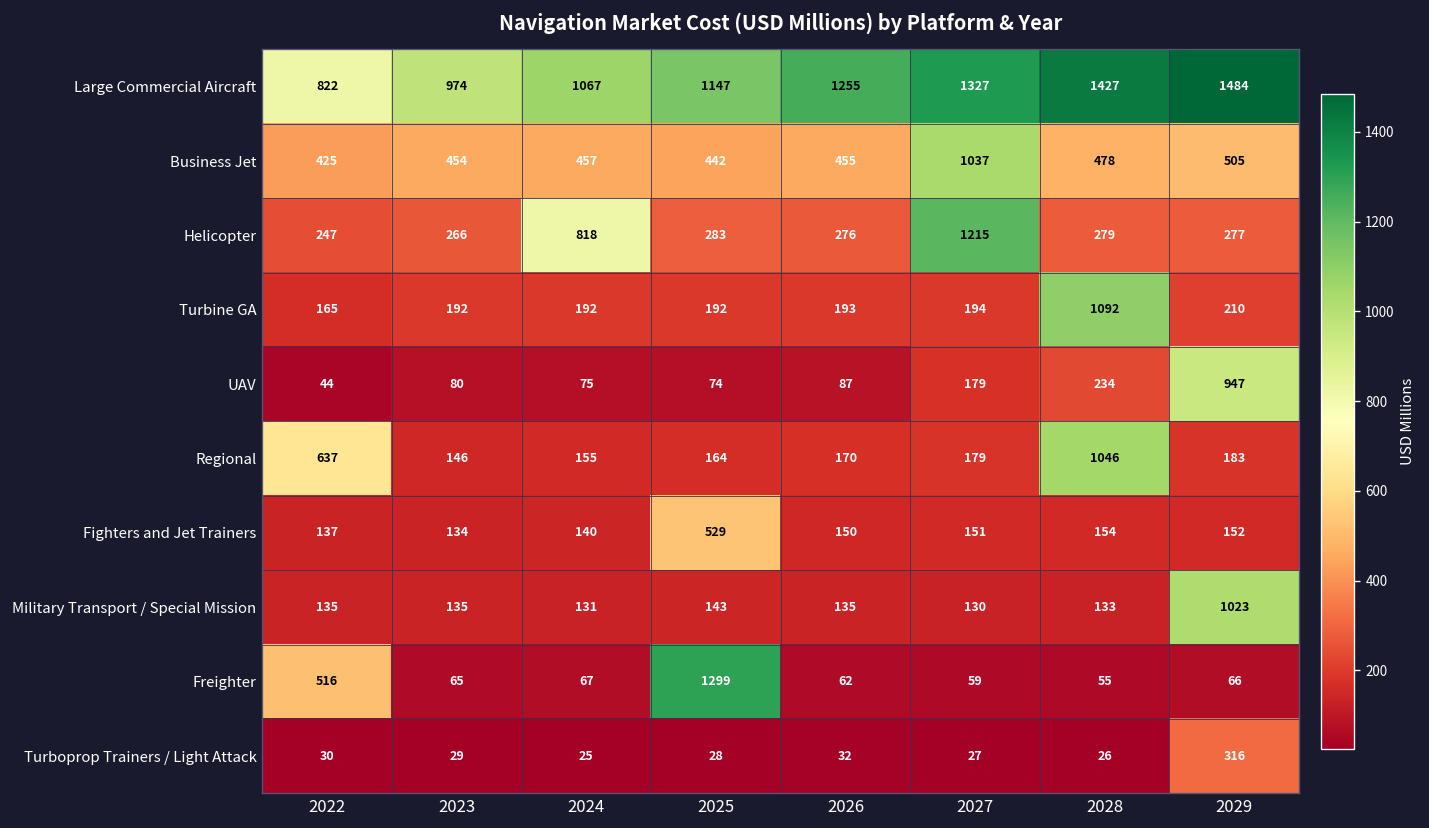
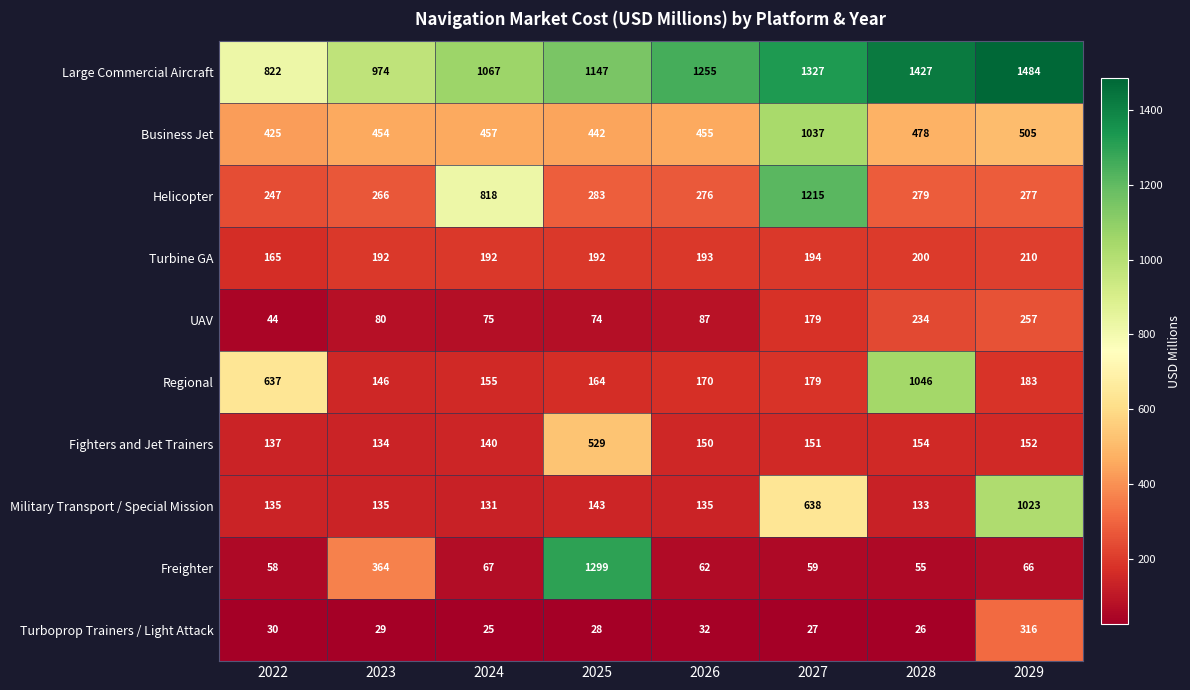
  {
    "Large Commercial Aircraft": {
      "2022": 822,
      "2023": 974,
      "2024": 1067,
      "2025": 1147,
      "2026": 1255,
      "2027": 1327,
      "2028": 1427,
      "2029": 1484
    },
    "Business Jet": {
      "2022": 425,
      "2023": 454,
      "2024": 457,
      "2025": 442,
      "2026": 455,
      "2027": 1037,
      "2028": 478,
      "2029": 505
    },
    "Helicopter": {
      "2022": 247,
      "2023": 266,
      "2024": 818,
      "2025": 283,
      "2026": 276,
      "2027": 1215,
      "2028": 279,
      "2029": 277
    },
    "Turbine GA": {
      "2022": 165,
      "2023": 192,
      "2024": 192,
      "2025": 192,
      "2026": 193,
      "2027": 194,
-     "2028": 1092,
+     "2028": 200,
      "2029": 210
    },
    "UAV": {
      "2022": 44,
      "2023": 80,
      "2024": 75,
      "2025": 74,
      "2026": 87,
      "2027": 179,
      "2028": 234,
-     "2029": 947
+     "2029": 257
    },
    "Regional": {
      "2022": 637,
      "2023": 146,
      "2024": 155,
      "2025": 164,
      "2026": 170,
      "2027": 179,
      "2028": 1046,
      "2029": 183
    },
    "Fighters and Jet Trainers": {
      "2022": 137,
      "2023": 134,
      "2024": 140,
      "2025": 529,
      "2026": 150,
      "2027": 151,
      "2028": 154,
      "2029": 152
    },
    "Military Transport / Special Mission": {
      "2022": 135,
      "2023": 135,
      "2024": 131,
      "2025": 143,
      "2026": 135,
-     "2027": 130,
+     "2027": 638,
      "2028": 133,
      "2029": 1023
    },
    "Freighter": {
-     "2022": 516,
-     "2023": 65,
+     "2022": 58,
+     "2023": 364,
      "2024": 67,
      "2025": 1299,
      "2026": 62,
      "2027": 59,
      "2028": 55,
      "2029": 66
    },
    "Turboprop Trainers / Light Attack": {
      "2022": 30,
      "2023": 29,
      "2024": 25,
      "2025": 28,
      "2026": 32,
      "2027": 27,
      "2028": 26,
      "2029": 316
    }
  }
